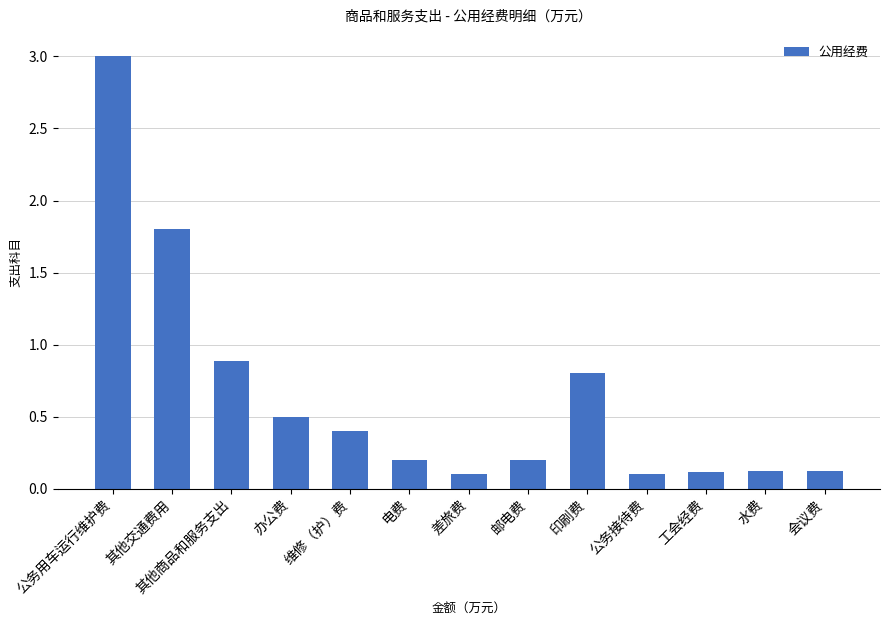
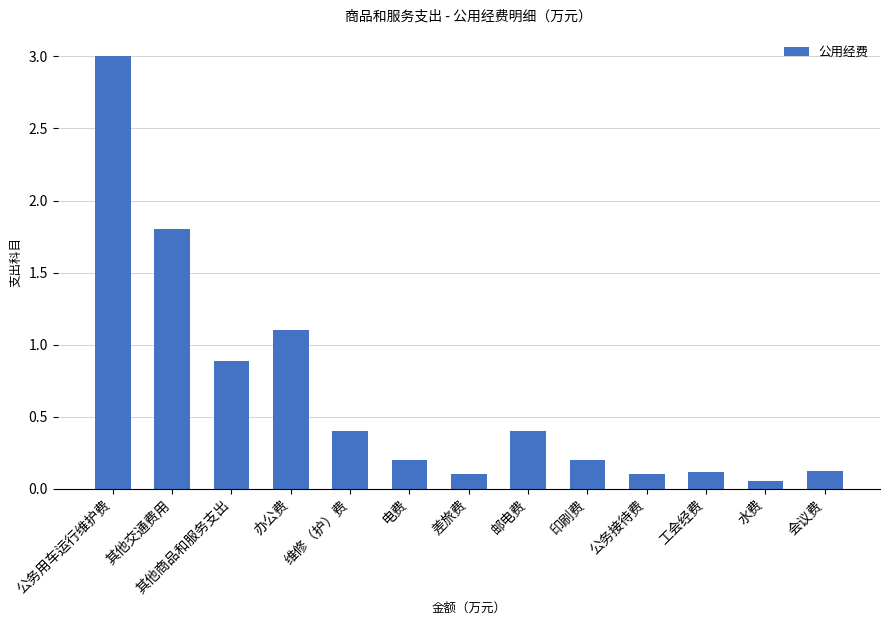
  {
    "公务用车运行维护费": 3.00,
    "其他交通费用": 1.80,
    "其他商品和服务支出": 0.89,
-   "办公费": 0.5,
+   "办公费": 1.1,
    "维修（护）费": 0.40,
    "电费": 0.20,
    "差旅费": 0.10,
-   "邮电费": 0.2,
-   "印刷费": 0.8,
+   "邮电费": 0.4,
+   "印刷费": 0.2,
    "公务接待费": 0.10,
    "工会经费": 0.11,
-   "水费": 0.12,
+   "水费": 0.05,
    "会议费": 0.12
  }
